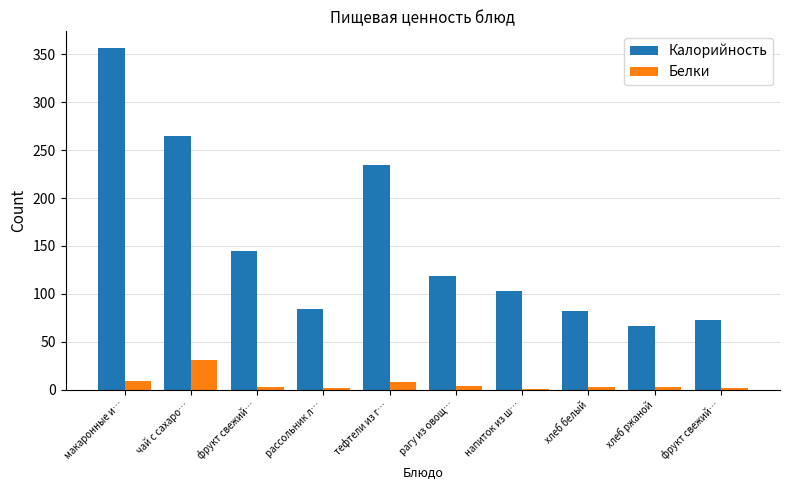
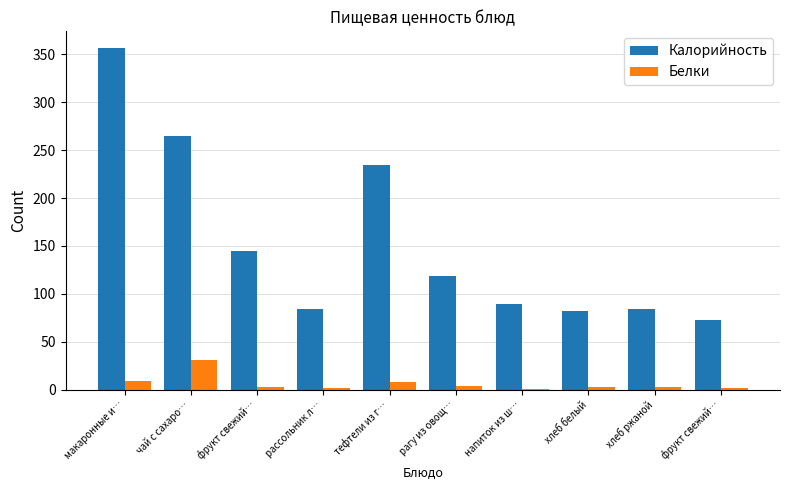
  {
    "Калорийность": {
      "макаронные и…": 360,
      "чай с сахаро…": 260,
      "рассольник л…": 80,
      "тефтели из г…": 240,
      "рагу из овощ…": 120,
-     "напиток из ш…": 100,
+     "напиток из ш…": 90,
      "хлеб белый": 80,
-     "хлеб ржаной": 70
+     "хлеб ржаной": 80
    },
    "Белки": {
      "макаронные и…": 10,
      "чай с сахаро…": 30,
      "тефтели из г…": 10,
      "рагу из овощ…": 0,
      "хлеб белый": 0
    }
  }
